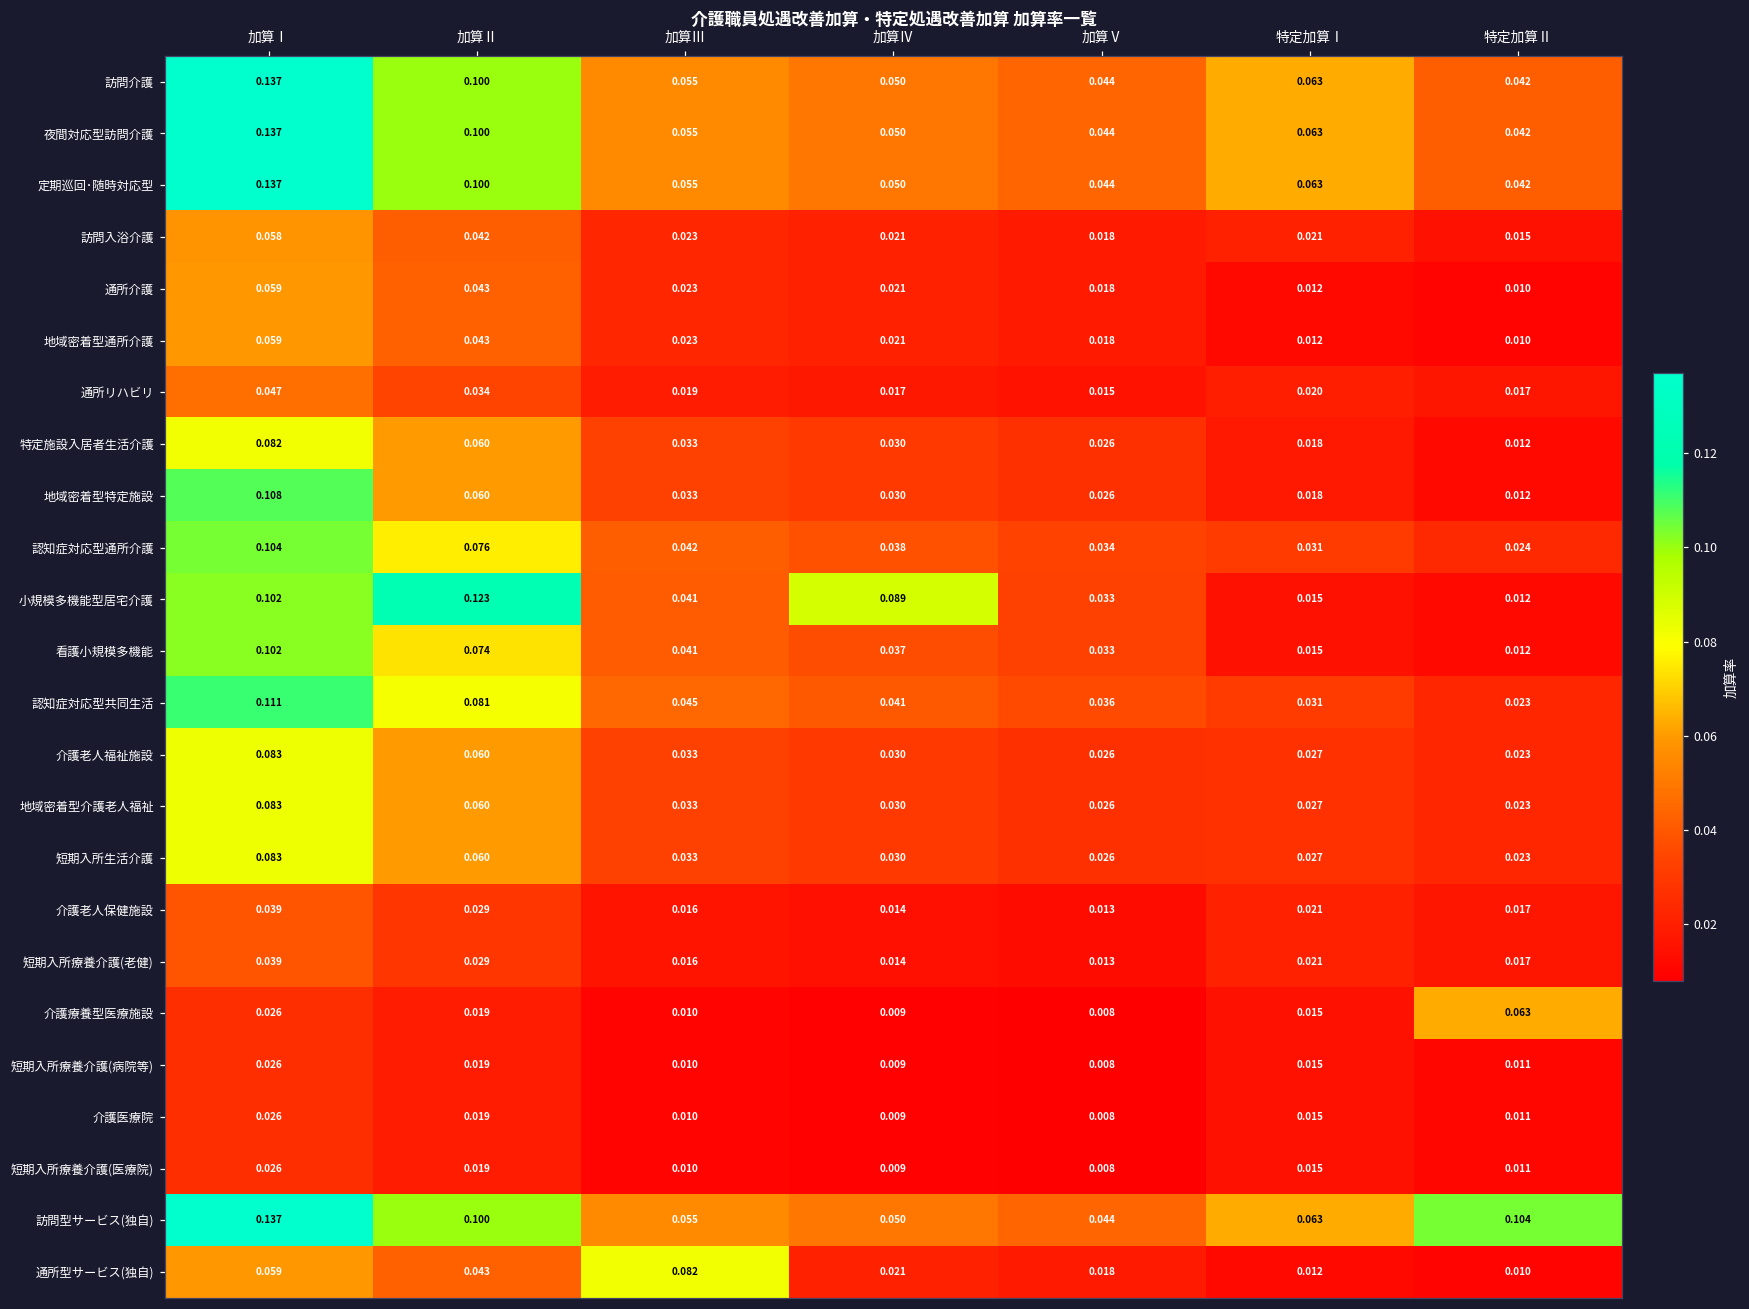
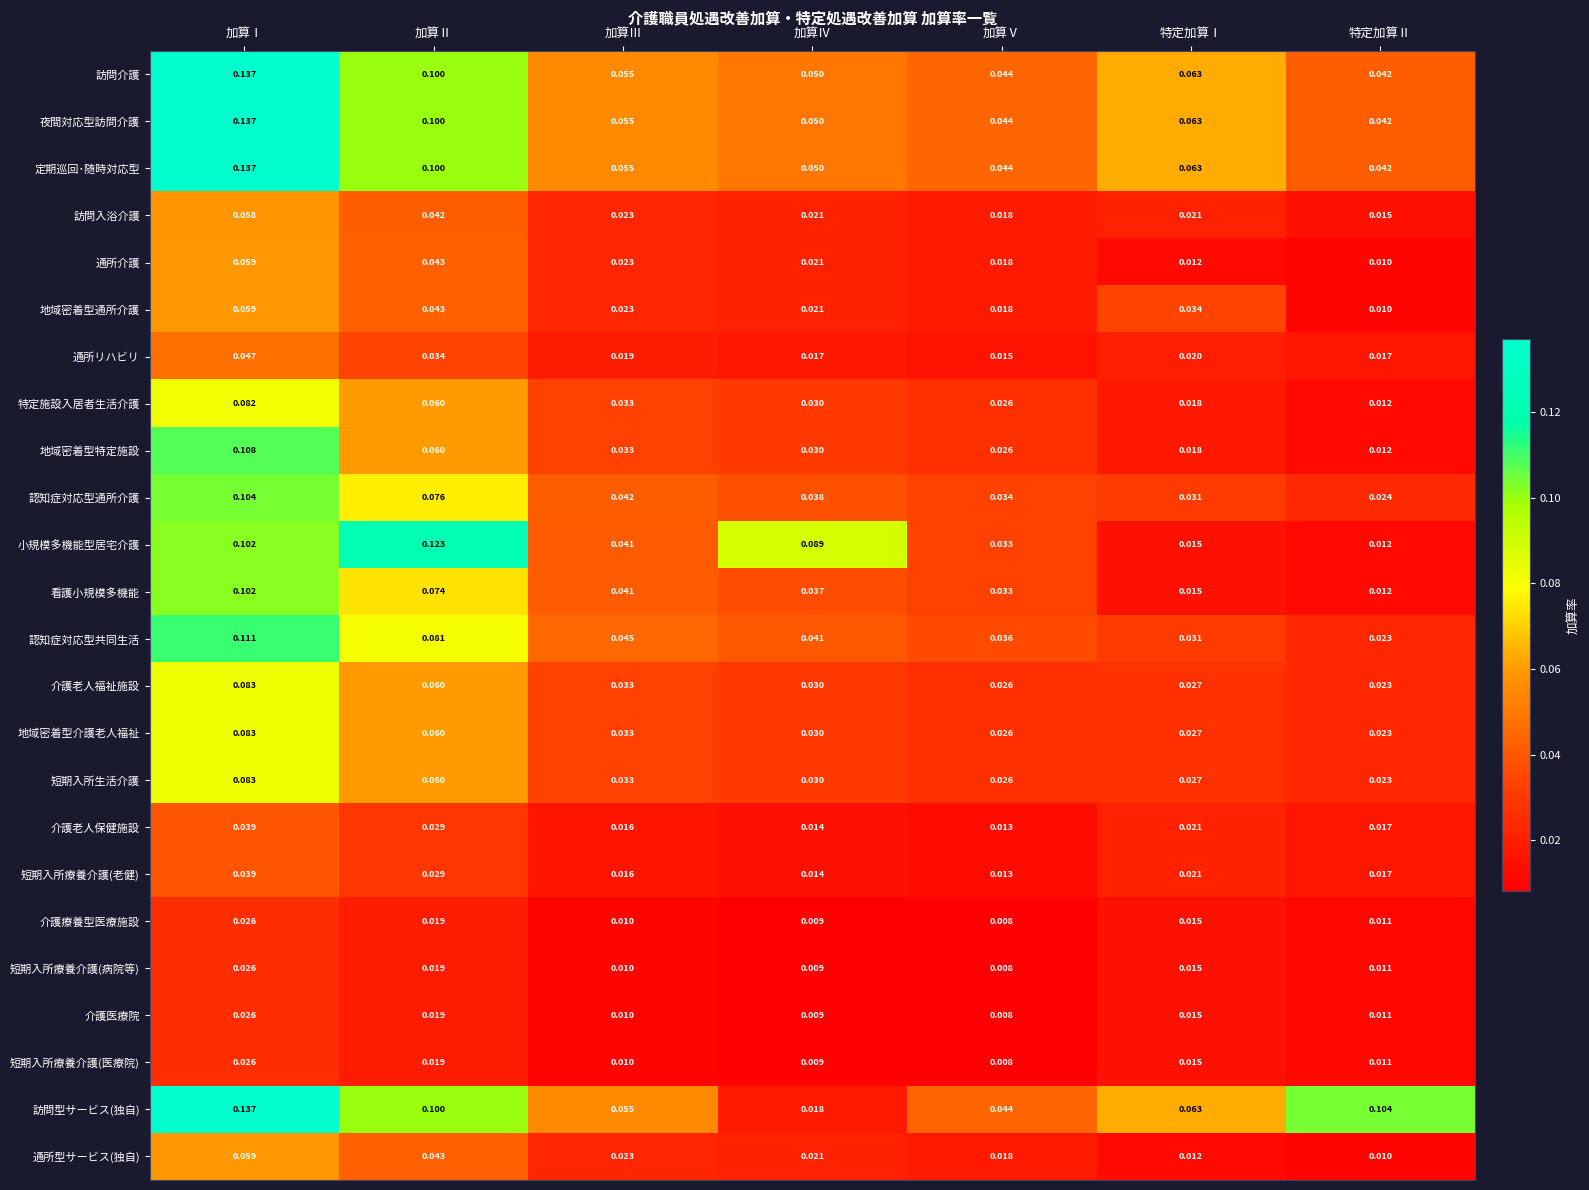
  {
    "訪問介護": {
      "加算Ⅰ": 0.137,
      "加算Ⅱ": 0.100,
      "加算Ⅲ": 0.055,
      "加算Ⅳ": 0.050,
      "加算Ⅴ": 0.044,
      "特定加算Ⅰ": 0.063,
      "特定加算Ⅱ": 0.042
    },
    "夜間対応型訪問介護": {
      "加算Ⅰ": 0.137,
      "加算Ⅱ": 0.100,
      "加算Ⅲ": 0.055,
      "加算Ⅳ": 0.050,
      "加算Ⅴ": 0.044,
      "特定加算Ⅰ": 0.063,
      "特定加算Ⅱ": 0.042
    },
    "定期巡回･随時対応型": {
      "加算Ⅰ": 0.137,
      "加算Ⅱ": 0.100,
      "加算Ⅲ": 0.055,
      "加算Ⅳ": 0.050,
      "加算Ⅴ": 0.044,
      "特定加算Ⅰ": 0.063,
      "特定加算Ⅱ": 0.042
    },
    "訪問入浴介護": {
      "加算Ⅰ": 0.058,
      "加算Ⅱ": 0.042,
      "加算Ⅲ": 0.023,
      "加算Ⅳ": 0.021,
      "加算Ⅴ": 0.018,
      "特定加算Ⅰ": 0.021,
      "特定加算Ⅱ": 0.015
    },
    "通所介護": {
      "加算Ⅰ": 0.059,
      "加算Ⅱ": 0.043,
      "加算Ⅲ": 0.023,
      "加算Ⅳ": 0.021,
      "加算Ⅴ": 0.018,
      "特定加算Ⅰ": 0.012,
      "特定加算Ⅱ": 0.010
    },
    "地域密着型通所介護": {
      "加算Ⅰ": 0.059,
      "加算Ⅱ": 0.043,
      "加算Ⅲ": 0.023,
      "加算Ⅳ": 0.021,
      "加算Ⅴ": 0.018,
-     "特定加算Ⅰ": 0.012,
+     "特定加算Ⅰ": 0.034,
      "特定加算Ⅱ": 0.010
    },
    "通所リハビリ": {
      "加算Ⅰ": 0.047,
      "加算Ⅱ": 0.034,
      "加算Ⅲ": 0.019,
      "加算Ⅳ": 0.017,
      "加算Ⅴ": 0.015,
      "特定加算Ⅰ": 0.020,
      "特定加算Ⅱ": 0.017
    },
    "特定施設入居者生活介護": {
      "加算Ⅰ": 0.082,
      "加算Ⅱ": 0.060,
      "加算Ⅲ": 0.033,
      "加算Ⅳ": 0.030,
      "加算Ⅴ": 0.026,
      "特定加算Ⅰ": 0.018,
      "特定加算Ⅱ": 0.012
    },
    "地域密着型特定施設": {
      "加算Ⅰ": 0.108,
      "加算Ⅱ": 0.060,
      "加算Ⅲ": 0.033,
      "加算Ⅳ": 0.030,
      "加算Ⅴ": 0.026,
      "特定加算Ⅰ": 0.018,
      "特定加算Ⅱ": 0.012
    },
    "認知症対応型通所介護": {
      "加算Ⅰ": 0.104,
      "加算Ⅱ": 0.076,
      "加算Ⅲ": 0.042,
      "加算Ⅳ": 0.038,
      "加算Ⅴ": 0.034,
      "特定加算Ⅰ": 0.031,
      "特定加算Ⅱ": 0.024
    },
    "小規模多機能型居宅介護": {
      "加算Ⅰ": 0.102,
      "加算Ⅱ": 0.123,
      "加算Ⅲ": 0.041,
      "加算Ⅳ": 0.089,
      "加算Ⅴ": 0.033,
      "特定加算Ⅰ": 0.015,
      "特定加算Ⅱ": 0.012
    },
    "看護小規模多機能": {
      "加算Ⅰ": 0.102,
      "加算Ⅱ": 0.074,
      "加算Ⅲ": 0.041,
      "加算Ⅳ": 0.037,
      "加算Ⅴ": 0.033,
      "特定加算Ⅰ": 0.015,
      "特定加算Ⅱ": 0.012
    },
    "認知症対応型共同生活": {
      "加算Ⅰ": 0.111,
      "加算Ⅱ": 0.081,
      "加算Ⅲ": 0.045,
      "加算Ⅳ": 0.041,
      "加算Ⅴ": 0.036,
      "特定加算Ⅰ": 0.031,
      "特定加算Ⅱ": 0.023
    },
    "介護老人福祉施設": {
      "加算Ⅰ": 0.083,
      "加算Ⅱ": 0.060,
      "加算Ⅲ": 0.033,
      "加算Ⅳ": 0.030,
      "加算Ⅴ": 0.026,
      "特定加算Ⅰ": 0.027,
      "特定加算Ⅱ": 0.023
    },
    "地域密着型介護老人福祉": {
      "加算Ⅰ": 0.083,
      "加算Ⅱ": 0.060,
      "加算Ⅲ": 0.033,
      "加算Ⅳ": 0.030,
      "加算Ⅴ": 0.026,
      "特定加算Ⅰ": 0.027,
      "特定加算Ⅱ": 0.023
    },
    "短期入所生活介護": {
      "加算Ⅰ": 0.083,
      "加算Ⅱ": 0.060,
      "加算Ⅲ": 0.033,
      "加算Ⅳ": 0.030,
      "加算Ⅴ": 0.026,
      "特定加算Ⅰ": 0.027,
      "特定加算Ⅱ": 0.023
    },
    "介護老人保健施設": {
      "加算Ⅰ": 0.039,
      "加算Ⅱ": 0.029,
      "加算Ⅲ": 0.016,
      "加算Ⅳ": 0.014,
      "加算Ⅴ": 0.013,
      "特定加算Ⅰ": 0.021,
      "特定加算Ⅱ": 0.017
    },
    "短期入所療養介護(老健)": {
      "加算Ⅰ": 0.039,
      "加算Ⅱ": 0.029,
      "加算Ⅲ": 0.016,
      "加算Ⅳ": 0.014,
      "加算Ⅴ": 0.013,
      "特定加算Ⅰ": 0.021,
      "特定加算Ⅱ": 0.017
    },
    "介護療養型医療施設": {
      "加算Ⅰ": 0.026,
      "加算Ⅱ": 0.019,
      "加算Ⅲ": 0.010,
      "加算Ⅳ": 0.009,
      "加算Ⅴ": 0.008,
      "特定加算Ⅰ": 0.015,
-     "特定加算Ⅱ": 0.063
+     "特定加算Ⅱ": 0.011
    },
    "短期入所療養介護(病院等)": {
      "加算Ⅰ": 0.026,
      "加算Ⅱ": 0.019,
      "加算Ⅲ": 0.010,
      "加算Ⅳ": 0.009,
      "加算Ⅴ": 0.008,
      "特定加算Ⅰ": 0.015,
      "特定加算Ⅱ": 0.011
    },
    "介護医療院": {
      "加算Ⅰ": 0.026,
      "加算Ⅱ": 0.019,
      "加算Ⅲ": 0.010,
      "加算Ⅳ": 0.009,
      "加算Ⅴ": 0.008,
      "特定加算Ⅰ": 0.015,
      "特定加算Ⅱ": 0.011
    },
    "短期入所療養介護(医療院)": {
      "加算Ⅰ": 0.026,
      "加算Ⅱ": 0.019,
      "加算Ⅲ": 0.010,
      "加算Ⅳ": 0.009,
      "加算Ⅴ": 0.008,
      "特定加算Ⅰ": 0.015,
      "特定加算Ⅱ": 0.011
    },
    "訪問型サービス(独自)": {
      "加算Ⅰ": 0.137,
      "加算Ⅱ": 0.100,
      "加算Ⅲ": 0.055,
-     "加算Ⅳ": 0.050,
+     "加算Ⅳ": 0.018,
      "加算Ⅴ": 0.044,
      "特定加算Ⅰ": 0.063,
      "特定加算Ⅱ": 0.104
    },
    "通所型サービス(独自)": {
      "加算Ⅰ": 0.059,
      "加算Ⅱ": 0.043,
-     "加算Ⅲ": 0.082,
+     "加算Ⅲ": 0.023,
      "加算Ⅳ": 0.021,
      "加算Ⅴ": 0.018,
      "特定加算Ⅰ": 0.012,
      "特定加算Ⅱ": 0.010
    }
  }
